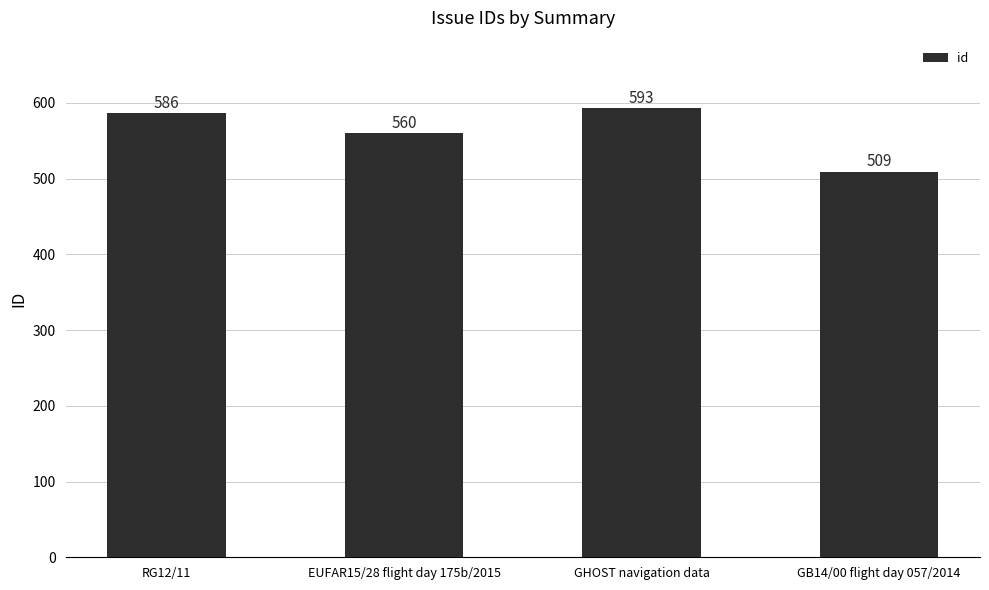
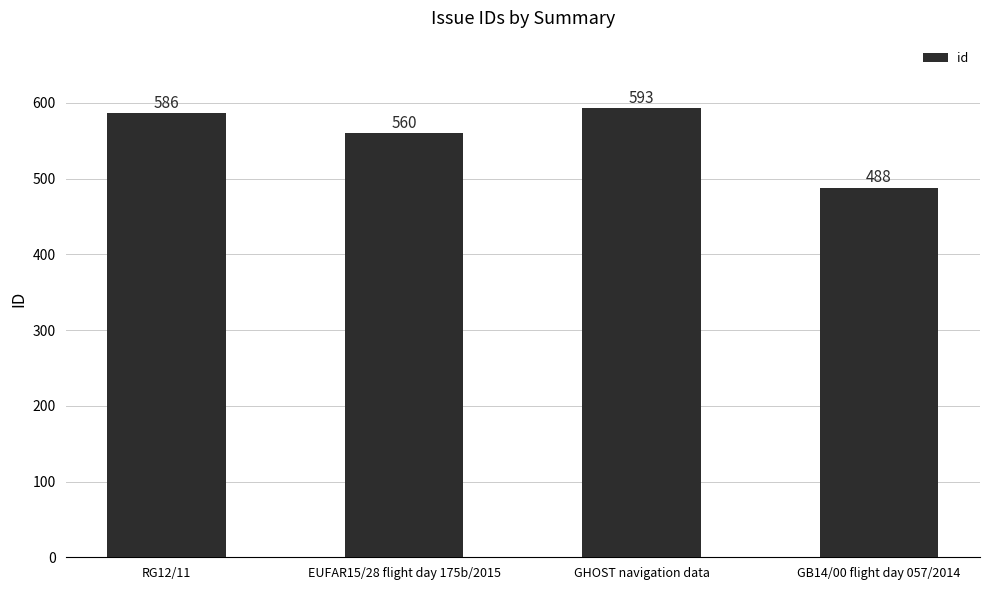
  {
    "RG12/11": 586,
    "EUFAR15/28 flight day 175b/2015": 560,
    "GHOST navigation data": 593,
-   "GB14/00 flight day 057/2014": 509
+   "GB14/00 flight day 057/2014": 488
  }
